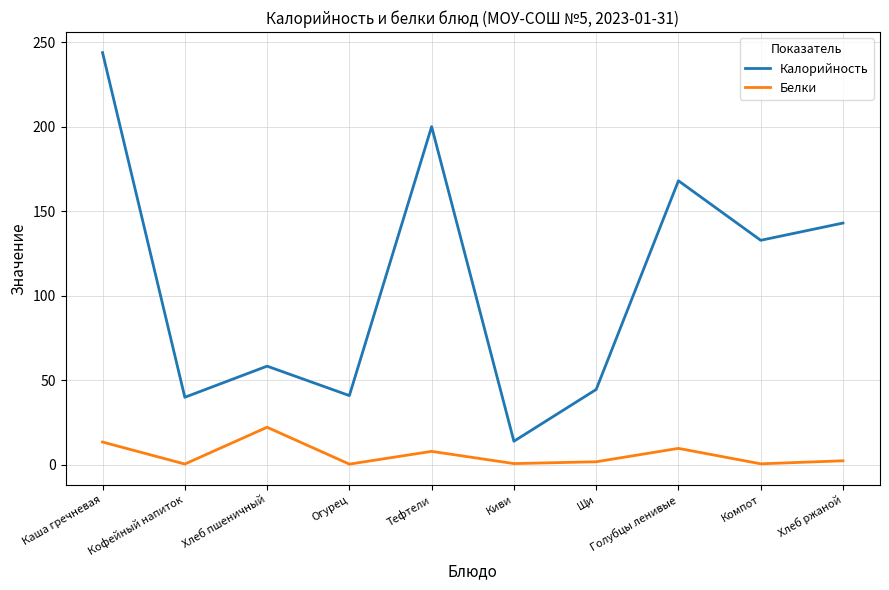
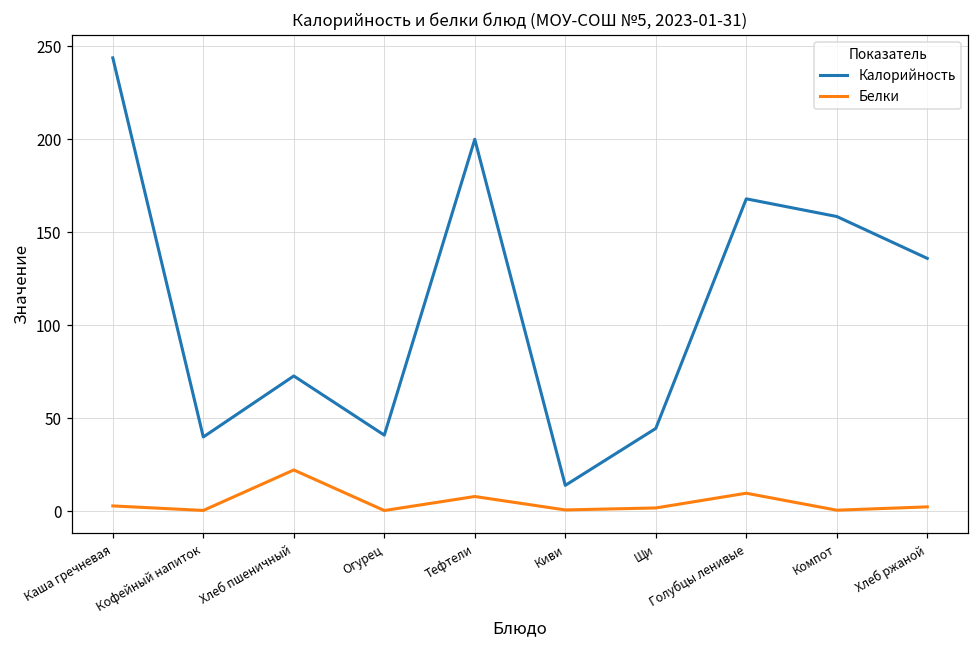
  {
    "Калорийность": {
      "Каша гречневая": 244,
      "Кофейный напиток": 40,
-     "Хлеб пшеничный": 58,
+     "Хлеб пшеничный": 73,
      "Огурец": 41,
      "Тефтели": 200,
      "Киви": 14,
      "Щи": 45,
      "Голубцы ленивые": 168,
-     "Компот": 133,
-     "Хлеб ржаной": 143
+     "Компот": 159,
+     "Хлеб ржаной": 136
    },
    "Белки": {
-     "Каша гречневая": 14,
+     "Каша гречневая": 3,
      "Кофейный напиток": 1,
      "Хлеб пшеничный": 22,
      "Огурец": 0,
      "Тефтели": 8,
      "Киви": 1,
      "Щи": 2,
      "Голубцы ленивые": 10,
      "Компот": 1,
      "Хлеб ржаной": 2
    }
  }
